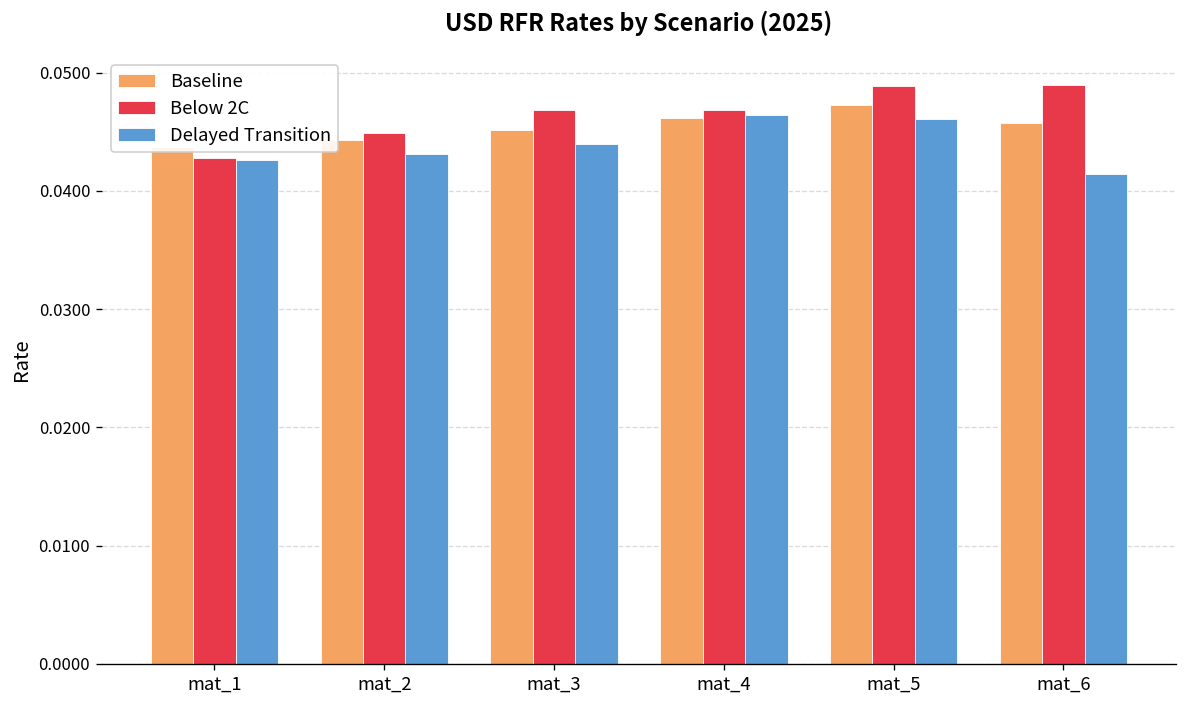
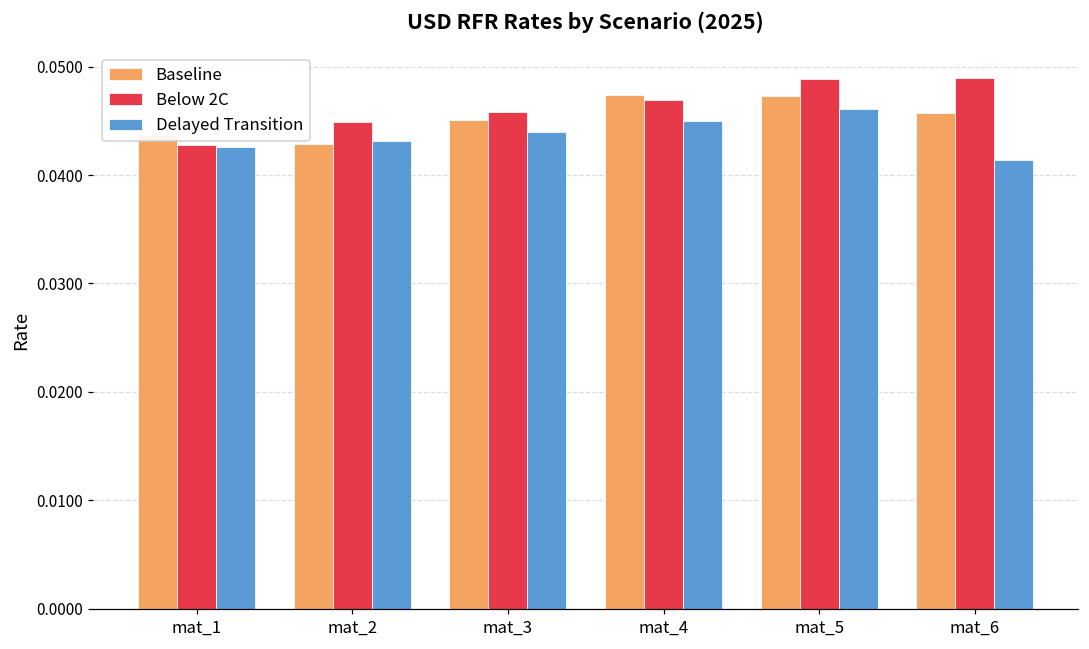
  {
    "Baseline": {
-     "mat_2": 0.044,
+     "mat_2": 0.043,
      "mat_3": 0.045,
-     "mat_4": 0.046,
+     "mat_4": 0.047,
      "mat_5": 0.047,
      "mat_6": 0.046
    },
    "Below 2C": {
      "mat_2": 0.045,
-     "mat_3": 0.047,
+     "mat_3": 0.046,
      "mat_4": 0.047,
      "mat_5": 0.049,
      "mat_6": 0.049
    },
    "Delayed Transition": {
      "mat_1": 0.043,
      "mat_2": 0.043,
      "mat_3": 0.044,
-     "mat_4": 0.046,
+     "mat_4": 0.045,
      "mat_5": 0.046,
      "mat_6": 0.041
    }
  }
